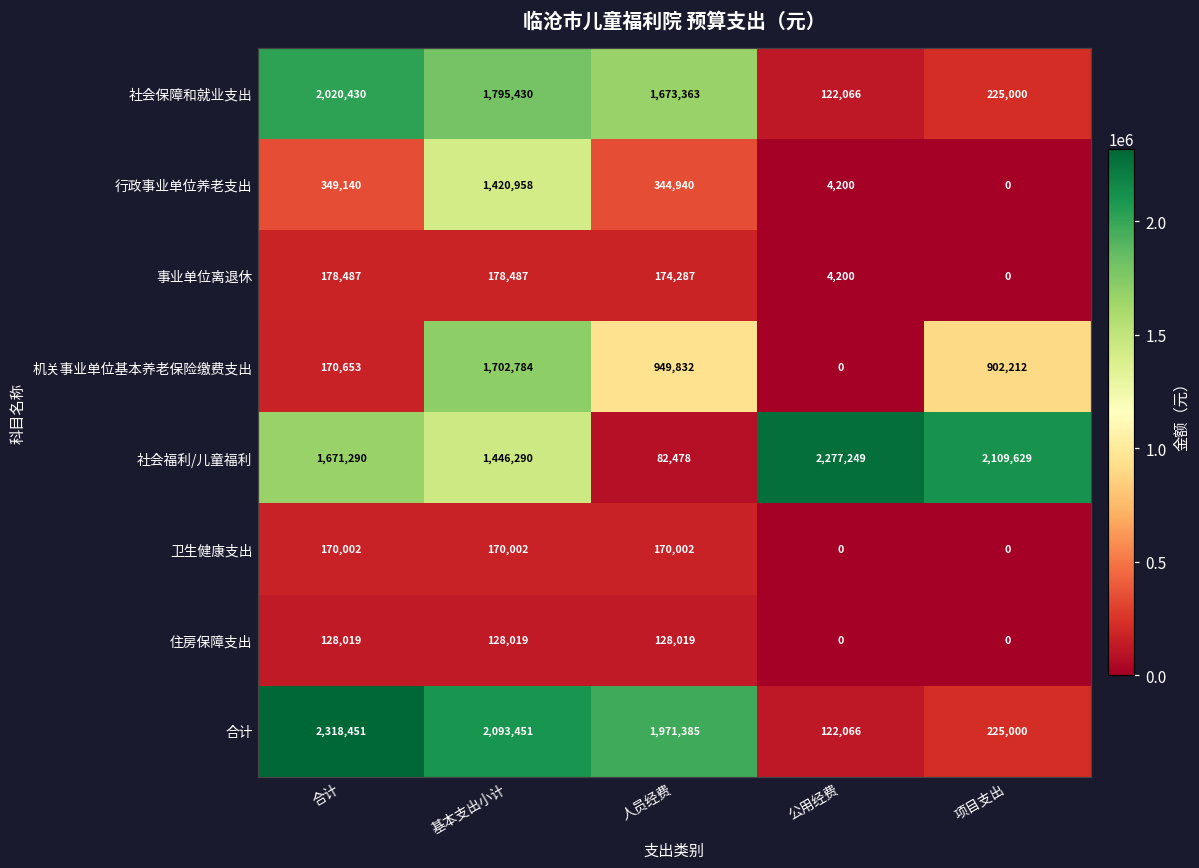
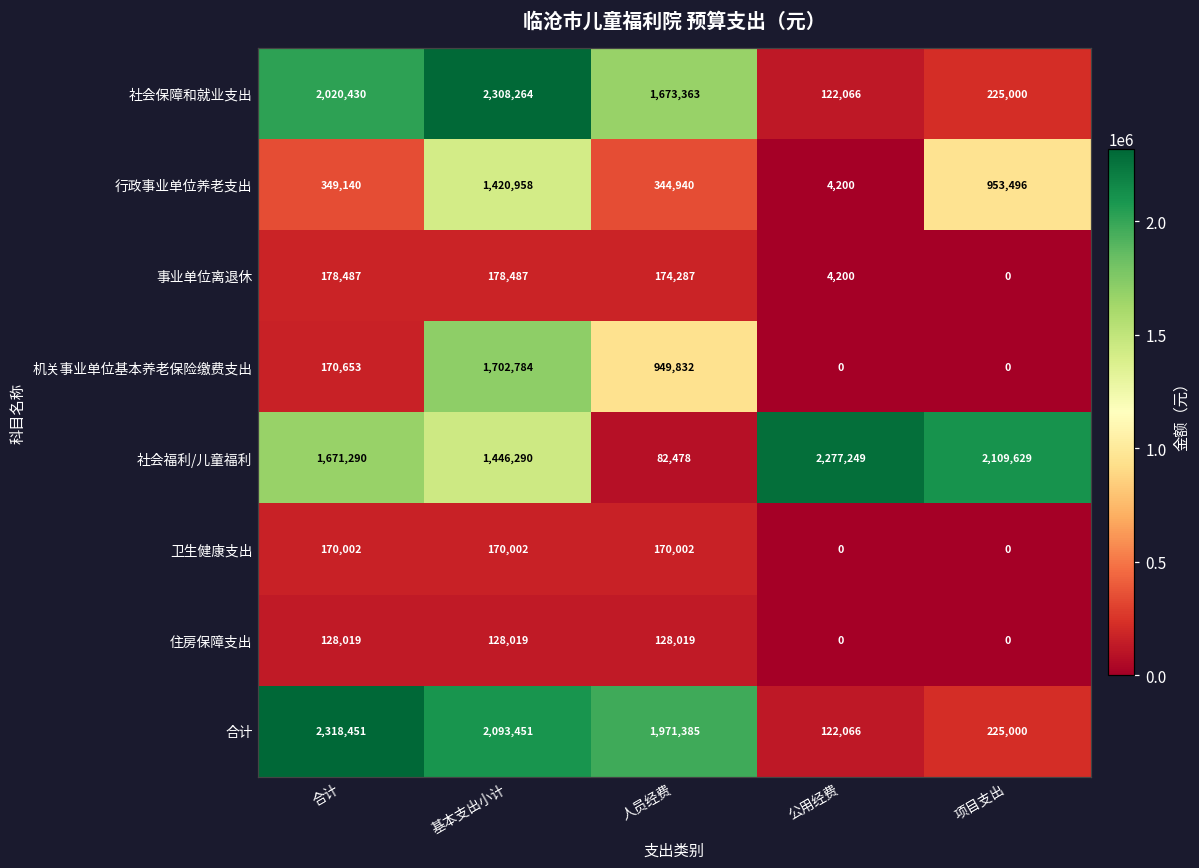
  {
    "社会保障和就业支出": {
      "合计": "2,020,430",
-     "基本支出小计": "1,795,430",
+     "基本支出小计": "2,308,264",
      "人员经费": "1,673,363",
      "公用经费": "122,066",
      "项目支出": "225,000"
    },
    "行政事业单位养老支出": {
      "合计": "349,140",
      "基本支出小计": "1,420,958",
      "人员经费": "344,940",
      "公用经费": "4,200",
-     "项目支出": "0"
+     "项目支出": "953,496"
    },
    "事业单位离退休": {
      "合计": "178,487",
      "基本支出小计": "178,487",
      "人员经费": "174,287",
      "公用经费": "4,200",
      "项目支出": "0"
    },
    "机关事业单位基本养老保险缴费支出": {
      "合计": "170,653",
      "基本支出小计": "1,702,784",
      "人员经费": "949,832",
      "公用经费": "0",
-     "项目支出": "902,212"
+     "项目支出": "0"
    },
    "社会福利/儿童福利": {
      "合计": "1,671,290",
      "基本支出小计": "1,446,290",
      "人员经费": "82,478",
      "公用经费": "2,277,249",
      "项目支出": "2,109,629"
    },
    "卫生健康支出": {
      "合计": "170,002",
      "基本支出小计": "170,002",
      "人员经费": "170,002",
      "公用经费": "0",
      "项目支出": "0"
    },
    "住房保障支出": {
      "合计": "128,019",
      "基本支出小计": "128,019",
      "人员经费": "128,019",
      "公用经费": "0",
      "项目支出": "0"
    },
    "合计": {
      "合计": "2,318,451",
      "基本支出小计": "2,093,451",
      "人员经费": "1,971,385",
      "公用经费": "122,066",
      "项目支出": "225,000"
    }
  }
